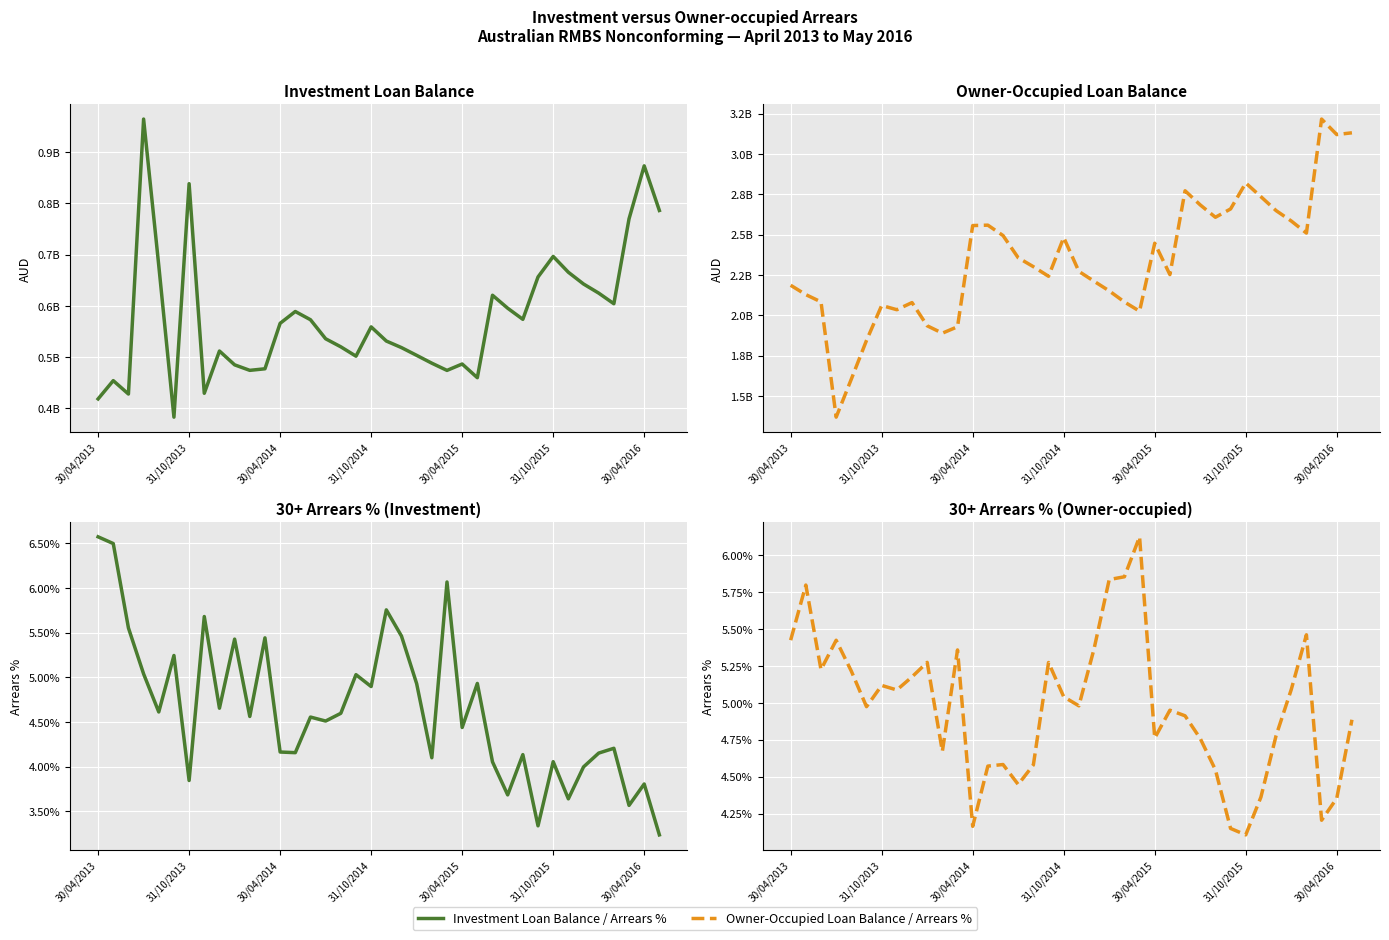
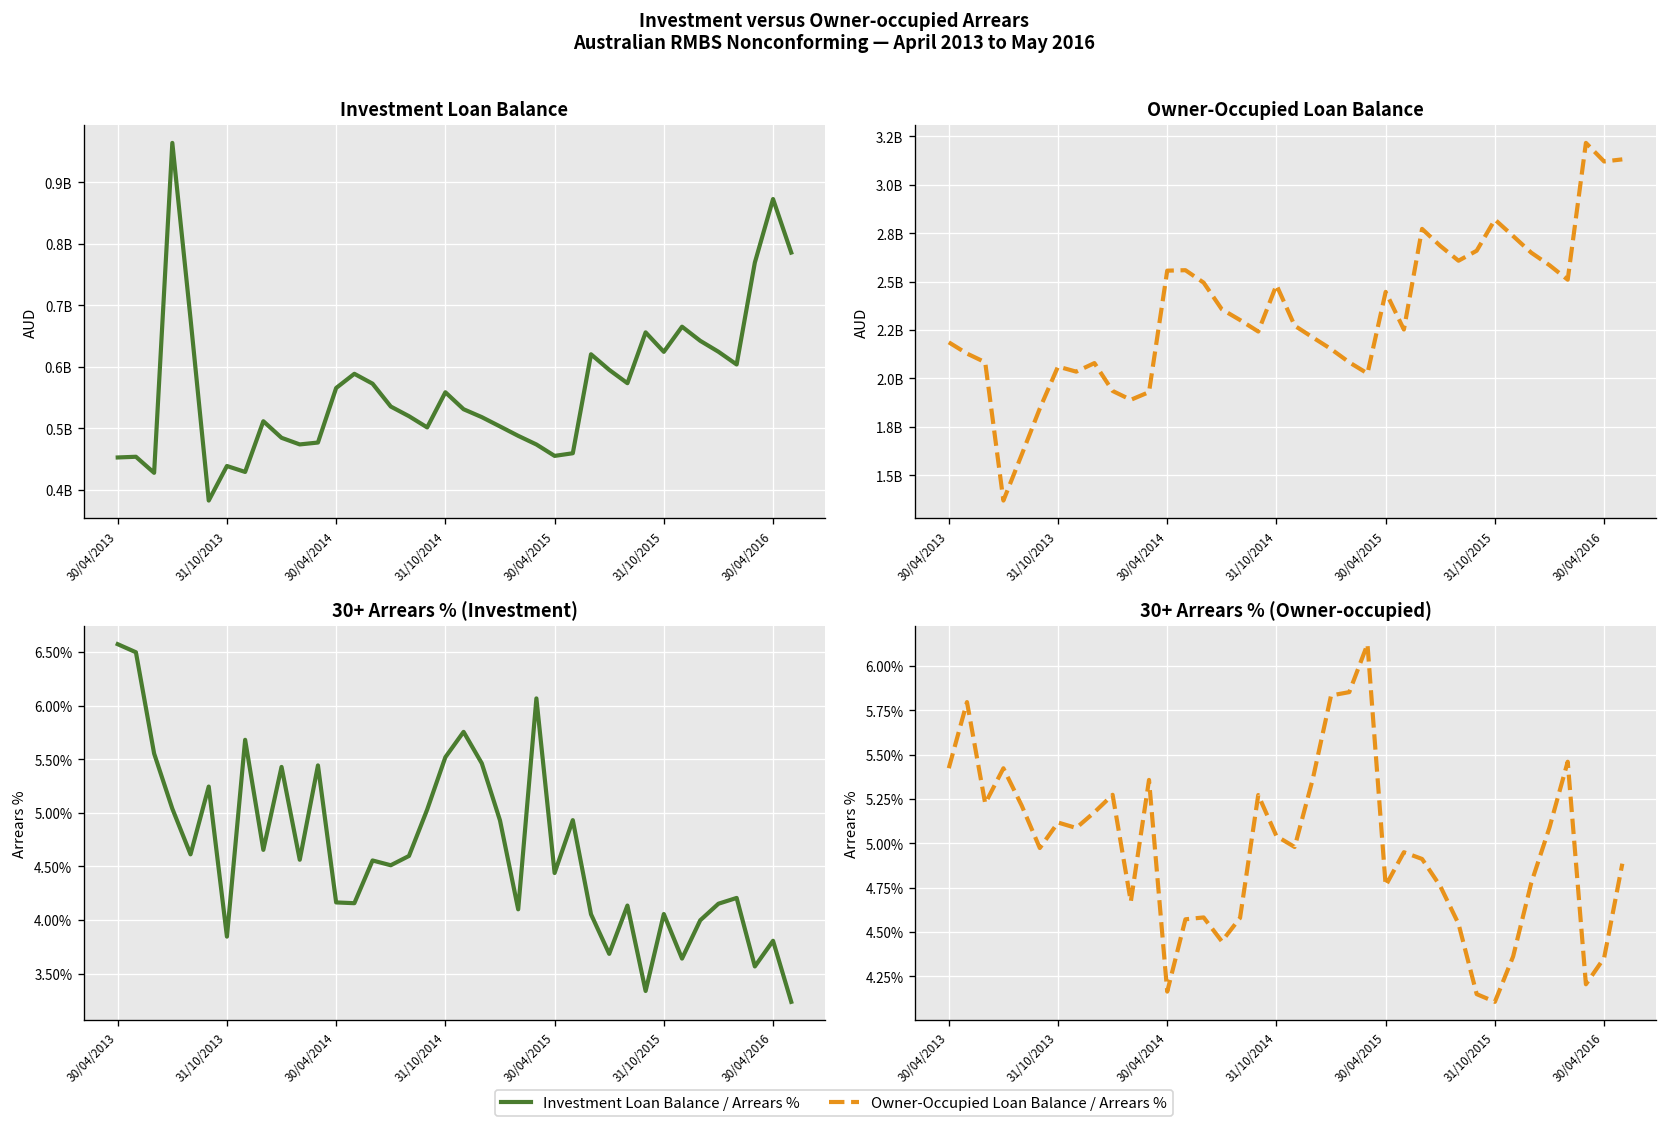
  {
    "Investment Loan Balance": {
-     "30/04/2013": "420000000",
-     "31/10/2013": "840000000",
+     "30/04/2013": "450000000",
+     "31/10/2013": "440000000",
      "30/04/2014": "570000000",
      "31/10/2014": "560000000",
-     "30/04/2015": "490000000",
-     "31/10/2015": "700000000",
+     "30/04/2015": "460000000",
+     "31/10/2015": "620000000",
      "30/04/2016": "870000000"
    },
    "30+ Arrears % (Investment)": {
      "30/04/2013": "6.6%",
      "31/10/2013": "3.8%",
      "30/04/2014": "4.2%",
-     "31/10/2014": "4.9%",
+     "31/10/2014": "5.5%",
      "30/04/2015": "4.4%",
      "31/10/2015": "4.1%",
      "30/04/2016": "3.8%"
    },
    "30+ Arrears % (Owner-occupied)": {
      "30/04/2013": "5.42%",
      "31/10/2013": "5.12%",
      "30/04/2014": "4.16%",
      "31/10/2014": "5.04%",
      "30/04/2015": "4.76%",
      "31/10/2015": "4.11%",
      "30/04/2016": "4.35%"
    }
  }
